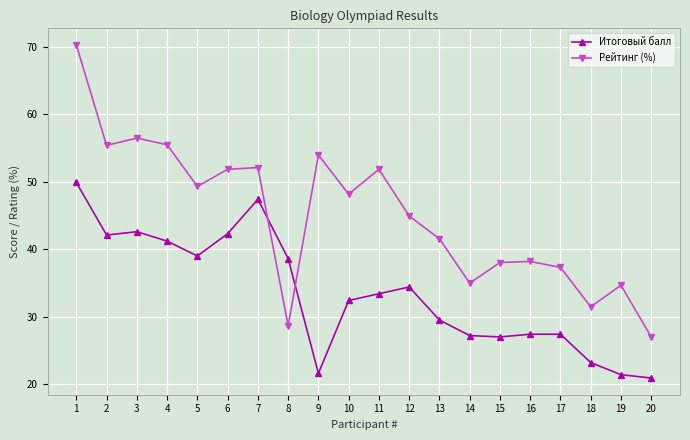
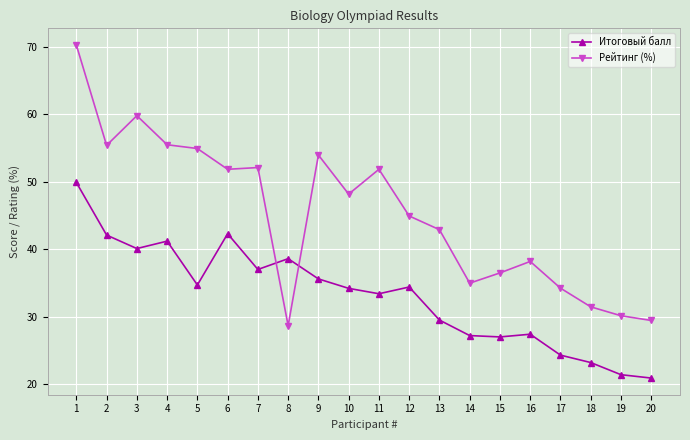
  {
    "Итоговый балл": {
      "1": 50,
      "2": 42,
-     "3": 43,
+     "3": 40,
      "4": 41,
-     "5": 39,
+     "5": 35,
      "6": 42,
-     "7": 47,
+     "7": 37,
      "8": 39,
-     "9": 22,
-     "10": 32,
+     "9": 36,
+     "10": 34,
      "11": 33,
      "12": 34,
      "13": 30,
      "14": 27,
      "15": 27,
      "16": 27,
-     "17": 27,
+     "17": 24,
      "18": 23,
      "19": 21,
      "20": 21
    },
    "Рейтинг (%)": {
      "1": 70,
      "2": 55,
-     "3": 56,
+     "3": 60,
      "4": 55,
-     "5": 49,
+     "5": 55,
      "6": 52,
      "7": 52,
      "8": 29,
      "9": 54,
      "10": 48,
      "11": 52,
      "12": 45,
-     "13": 42,
+     "13": 43,
      "14": 35,
-     "15": 38,
+     "15": 36,
      "16": 38,
-     "17": 37,
+     "17": 34,
      "18": 31,
-     "19": 35,
-     "20": 27
+     "19": 30,
+     "20": 29
    }
  }
